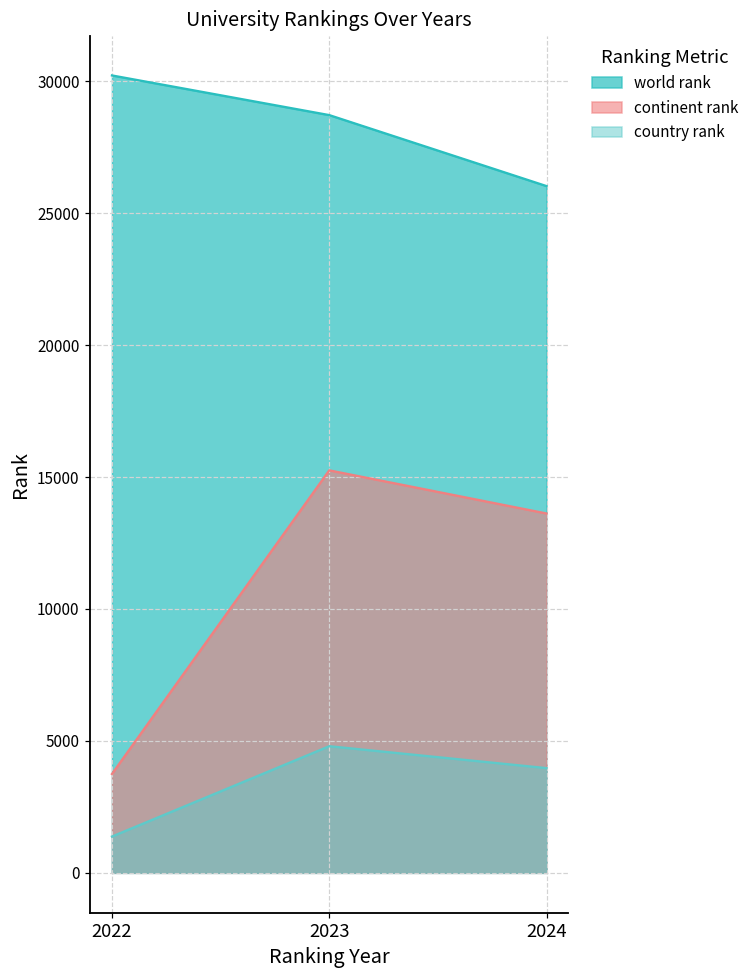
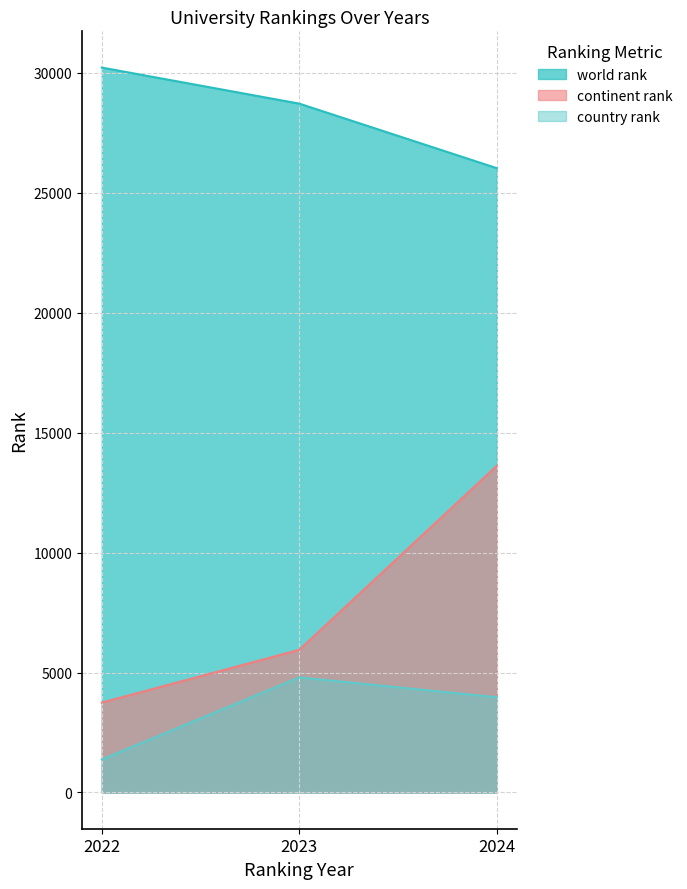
  {
    "continent rank": {
      "2022": 3700,
-     "2023": 15300,
+     "2023": 5900,
      "2024": 13600
    }
  }
